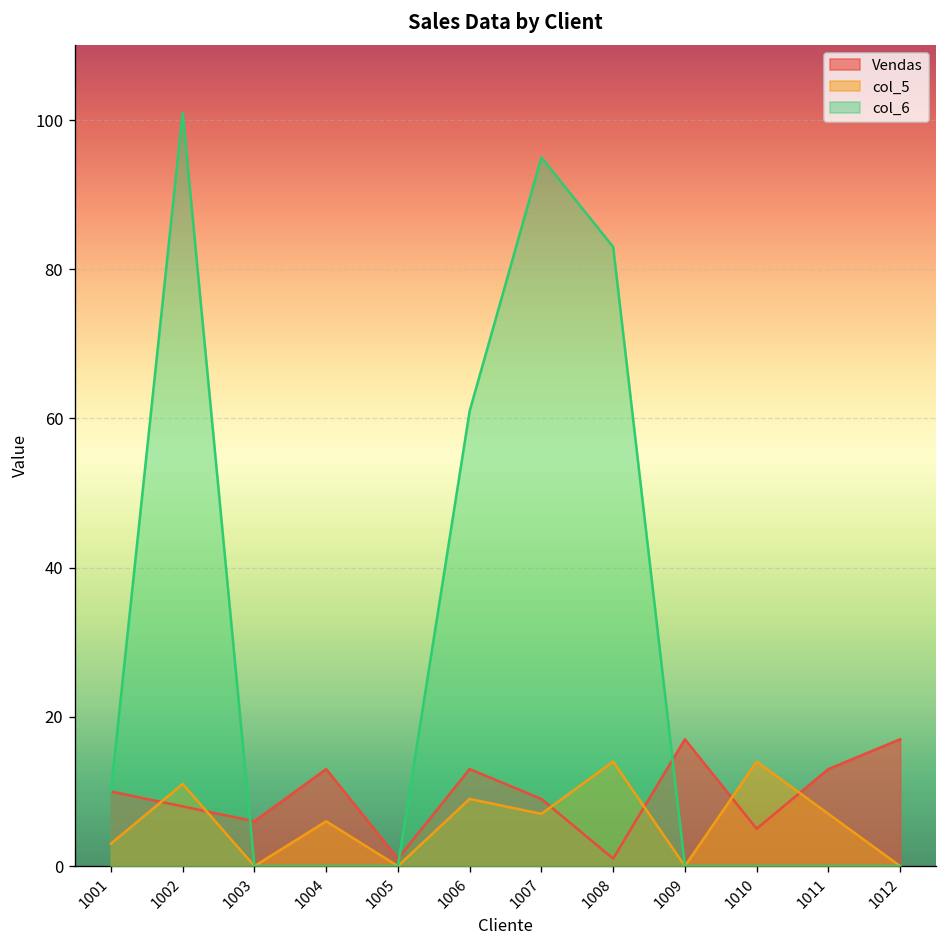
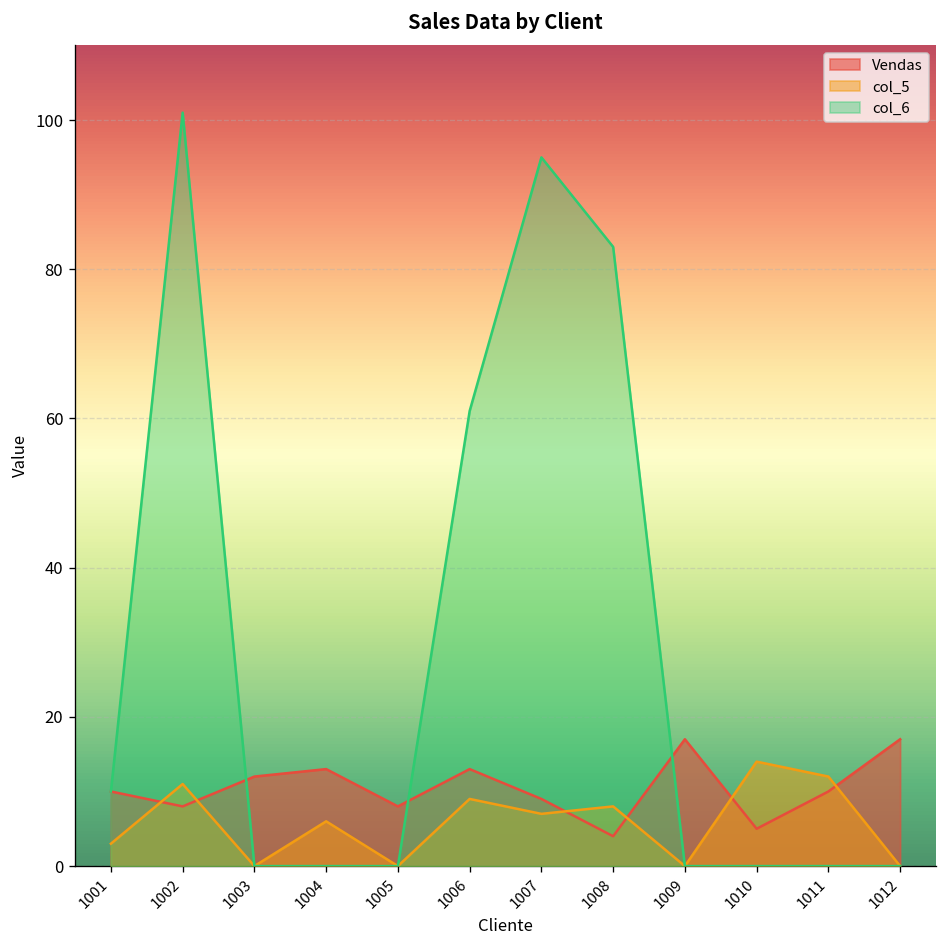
  {
    "Vendas": {
      "1002": 8,
-     "1003": 6,
+     "1003": 12,
      "1004": 13,
-     "1005": 1,
+     "1005": 8,
      "1006": 13,
      "1007": 9,
-     "1008": 1,
+     "1008": 4,
      "1009": 17,
      "1010": 5,
-     "1011": 13,
+     "1011": 10,
      "1012": 17
    },
    "col_5": {
      "1001": 3,
      "1002": 11,
      "1004": 6,
      "1006": 9,
      "1007": 7,
-     "1008": 14,
+     "1008": 8,
      "1010": 14,
-     "1011": 7
+     "1011": 12
    },
    "col_6": {
      "1002": 101,
      "1004": 0,
      "1006": 61,
      "1007": 95,
      "1008": 83,
      "1010": 0,
      "1011": 0
    }
  }
